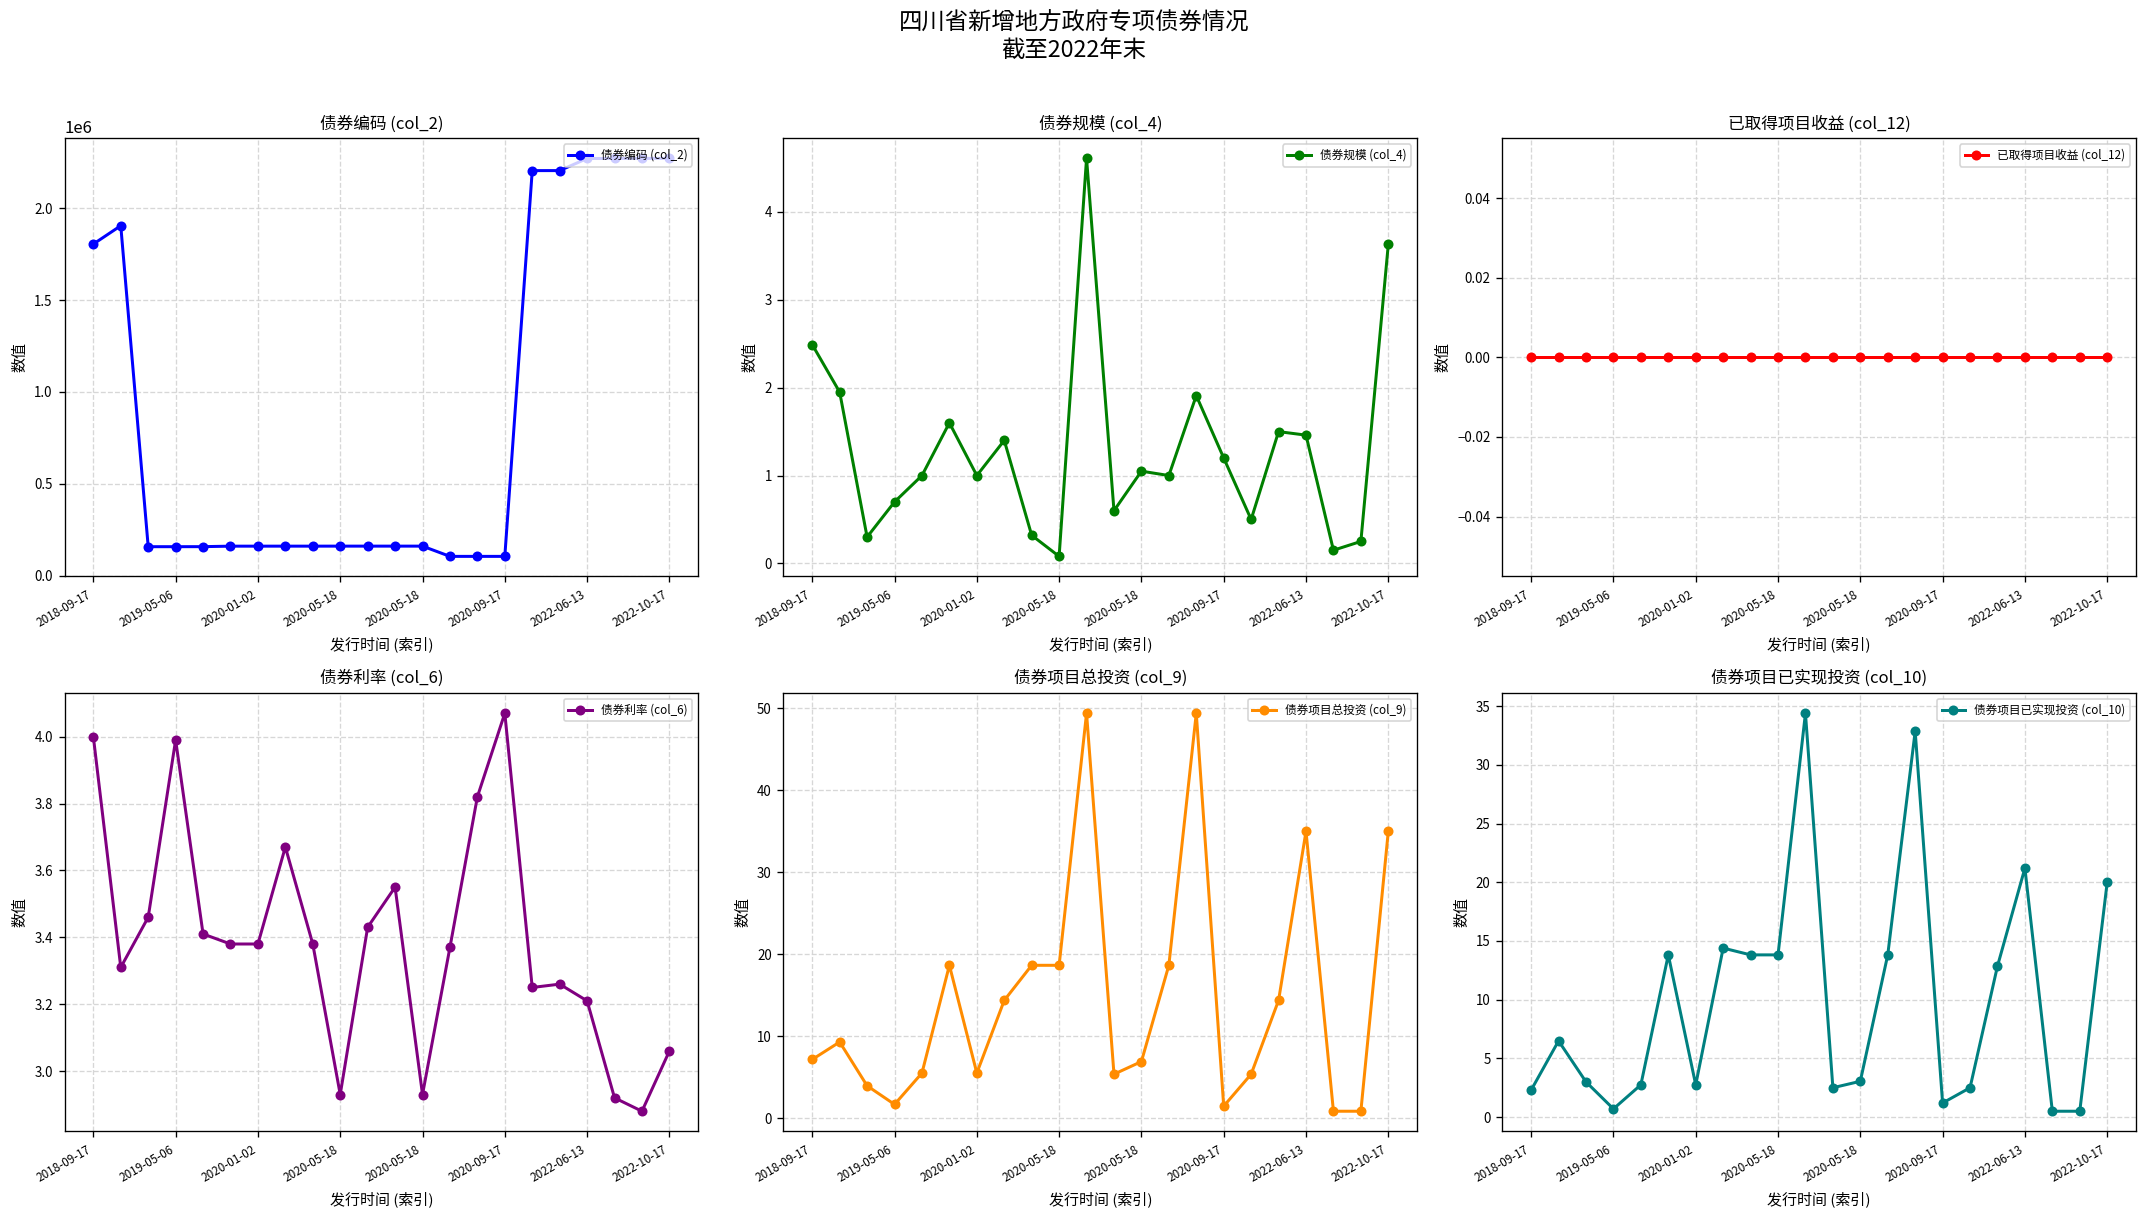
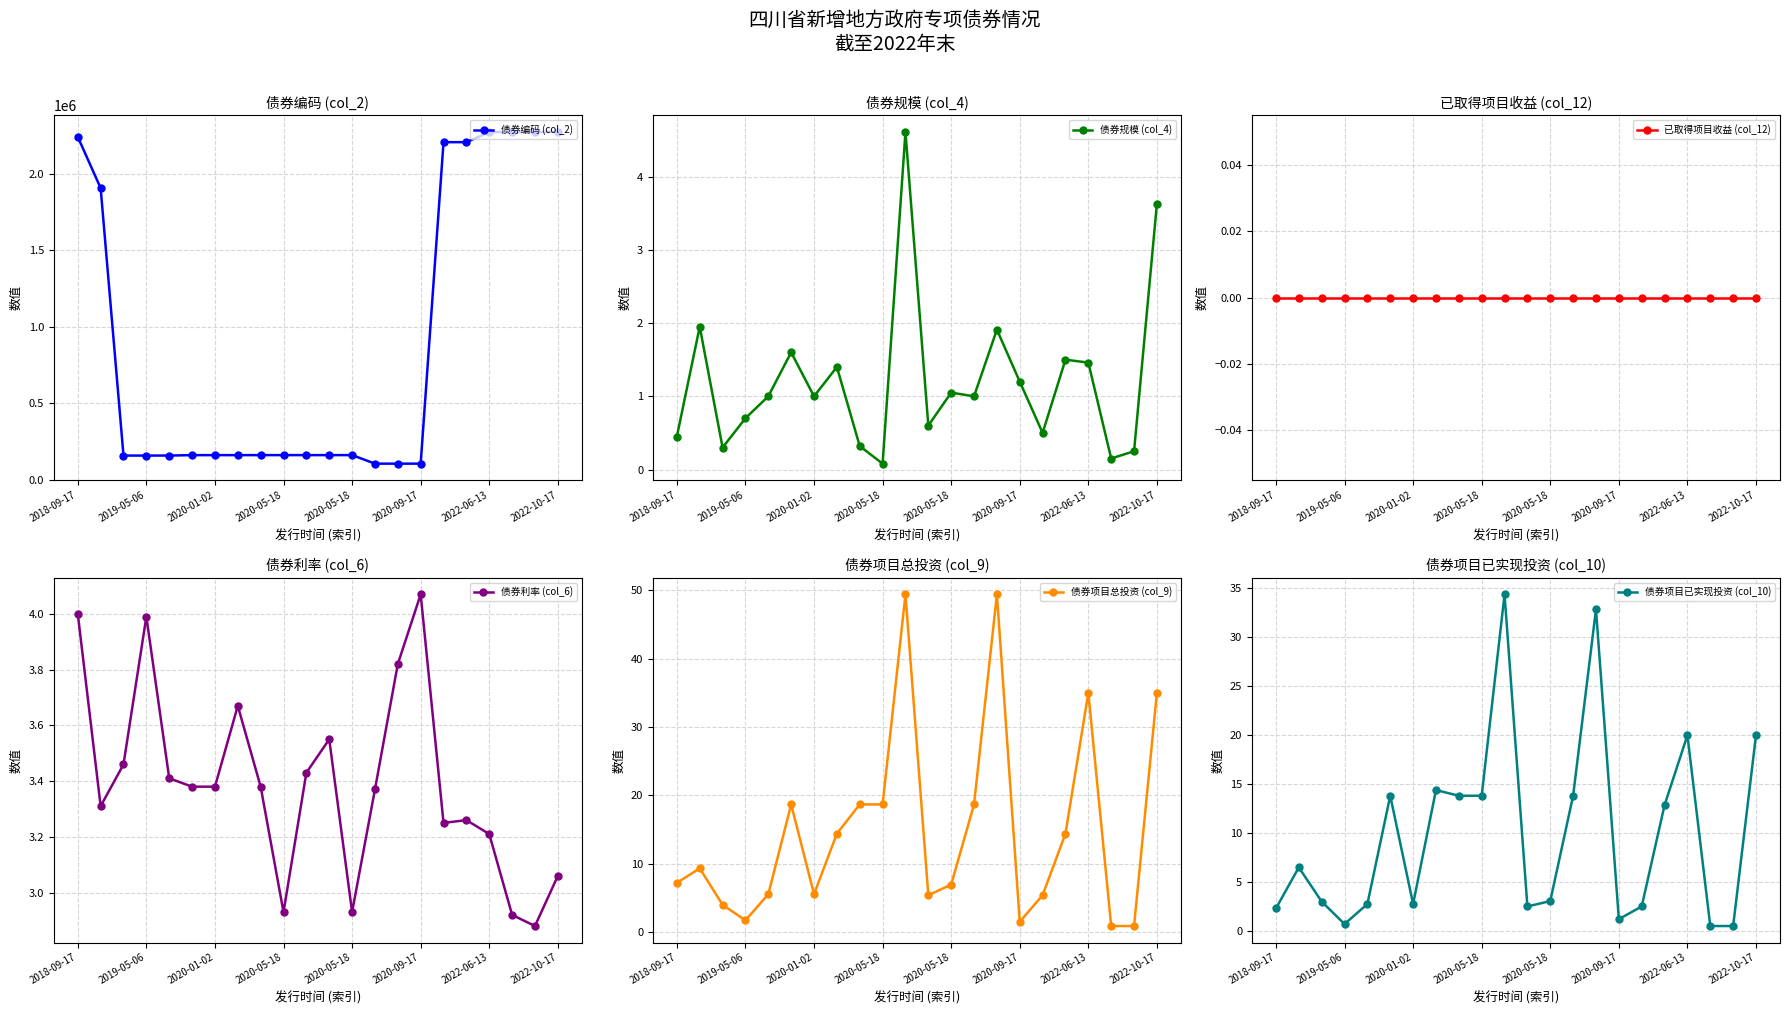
  {
    "债券编码 (col_2)": {
-     "2018-09-17": 1810000
+     "2018-09-17": 2240000
    },
    "债券规模 (col_4)": {
-     "2018-09-17": 2.5,
+     "2018-09-17": 0.5,
      "2022-06-13": 1.5
    },
    "已取得项目收益 (col_12)": {
      "2018-09-17": 0.000,
      "2022-06-13": 0.000
    },
    "债券利率 (col_6)": {
      "2018-09-17": 4.00,
      "2022-06-13": 3.21
    },
    "债券项目总投资 (col_9)": {
      "2018-09-17": 7,
      "2022-06-13": 35
    },
    "债券项目已实现投资 (col_10)": {
      "2018-09-17": 2,
-     "2022-06-13": 21
+     "2022-06-13": 20
    }
  }
